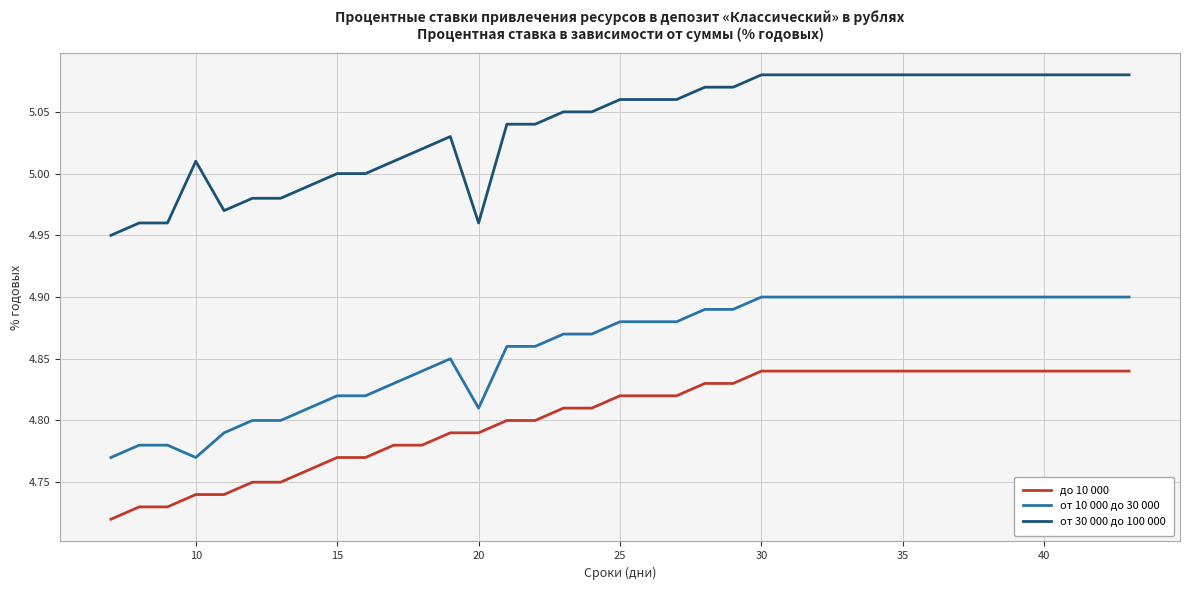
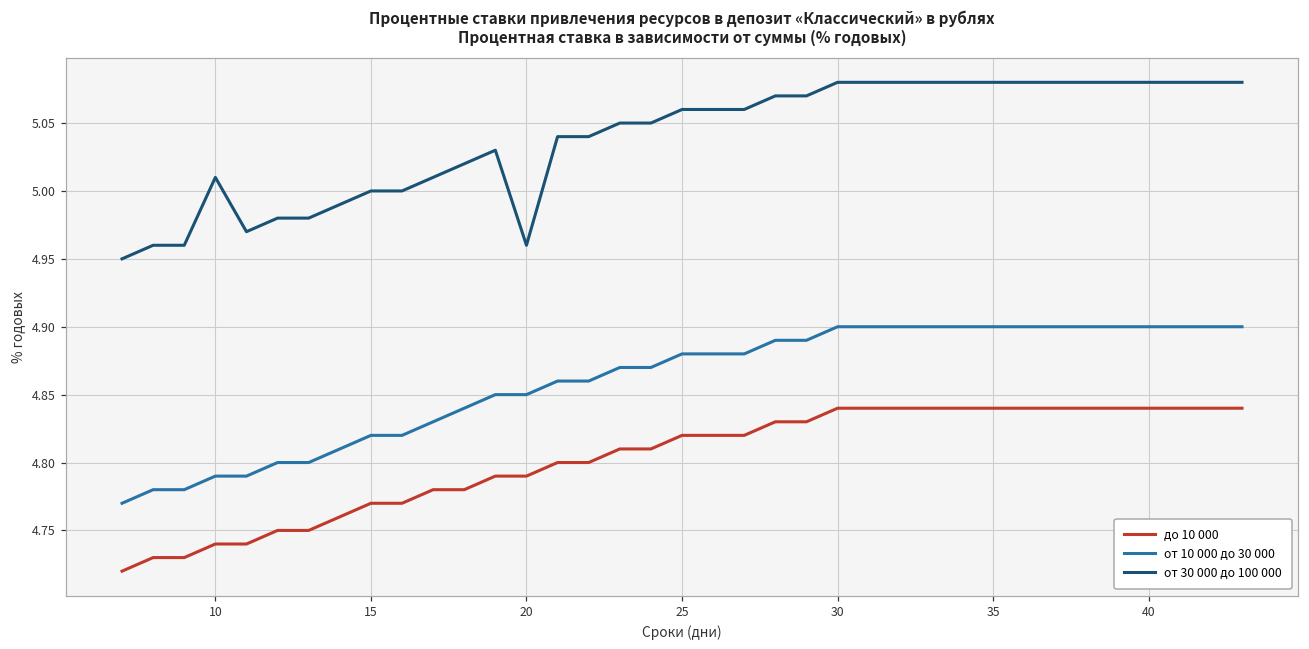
  {
    "до 10 000": {
      "10": 4.74,
      "15": 4.77,
      "20": 4.79,
      "25": 4.82,
      "30": 4.84,
      "35": 4.84,
      "40": 4.84
    },
    "от 10 000 до 30 000": {
-     "10": 4.77,
+     "10": 4.79,
      "15": 4.82,
-     "20": 4.81,
+     "20": 4.85,
      "25": 4.88,
      "30": 4.90,
      "35": 4.90,
      "40": 4.90
    },
    "от 30 000 до 100 000": {
      "10": 5.01,
      "15": 5.00,
      "20": 4.96,
      "25": 5.06,
      "30": 5.08,
      "35": 5.08,
      "40": 5.08
    }
  }
